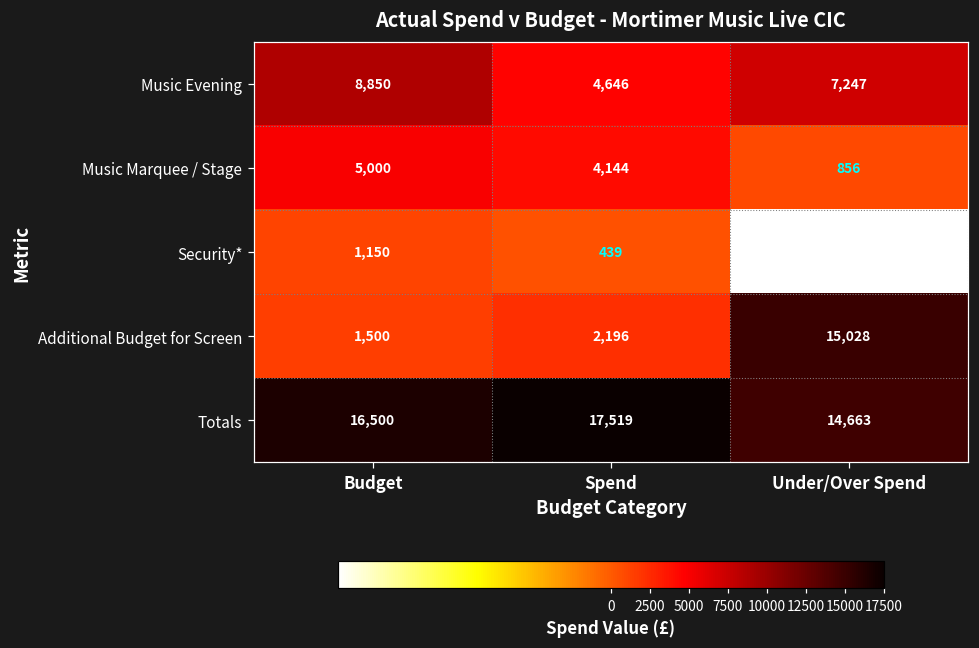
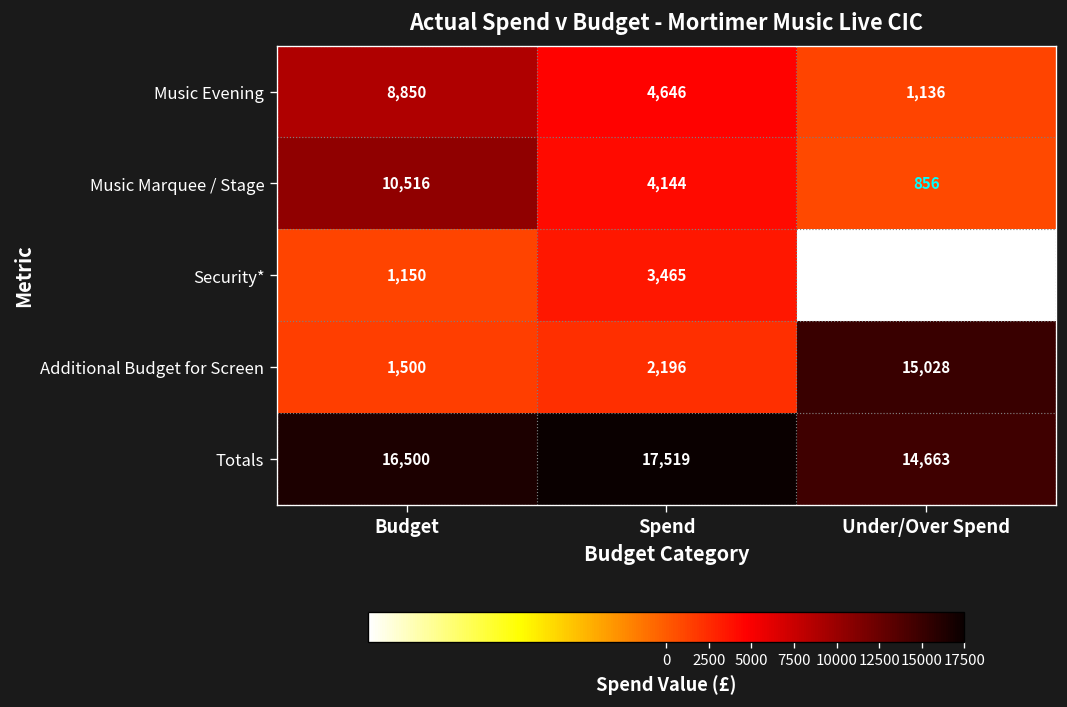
  {
    "Music Evening": {
      "Budget": "8,850",
      "Spend": "4,646",
-     "Under/Over Spend": "7,247"
+     "Under/Over Spend": "1,136"
    },
    "Music Marquee / Stage": {
-     "Budget": "5,000",
+     "Budget": "10,516",
      "Spend": "4,144",
      "Under/Over Spend": "856"
    },
    "Security*": {
      "Budget": "1,150",
-     "Spend": "439"
+     "Spend": "3,465"
    },
    "Additional Budget for Screen": {
      "Budget": "1,500",
      "Spend": "2,196",
      "Under/Over Spend": "15,028"
    },
    "Totals": {
      "Budget": "16,500",
      "Spend": "17,519",
      "Under/Over Spend": "14,663"
    }
  }
